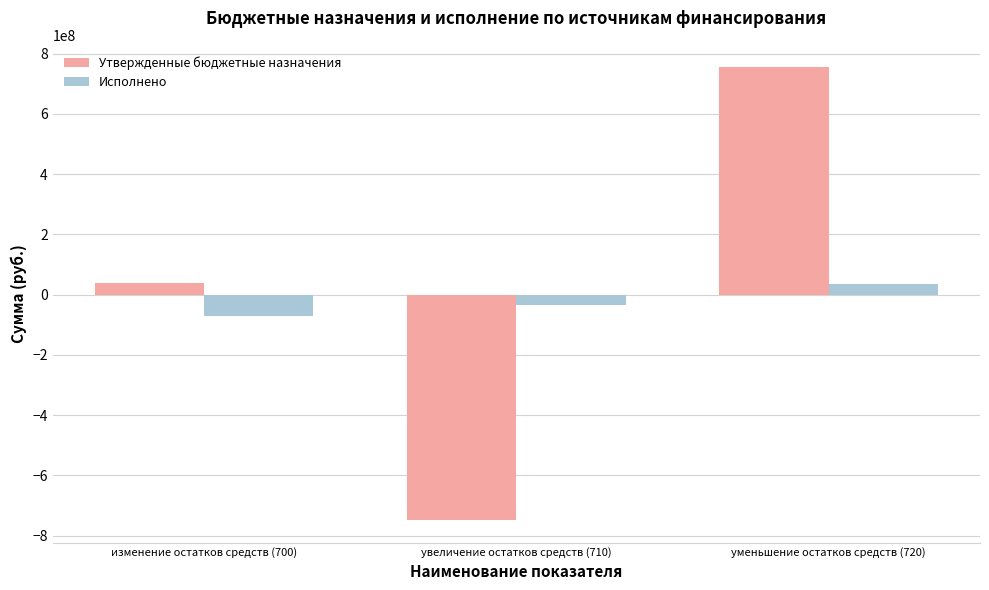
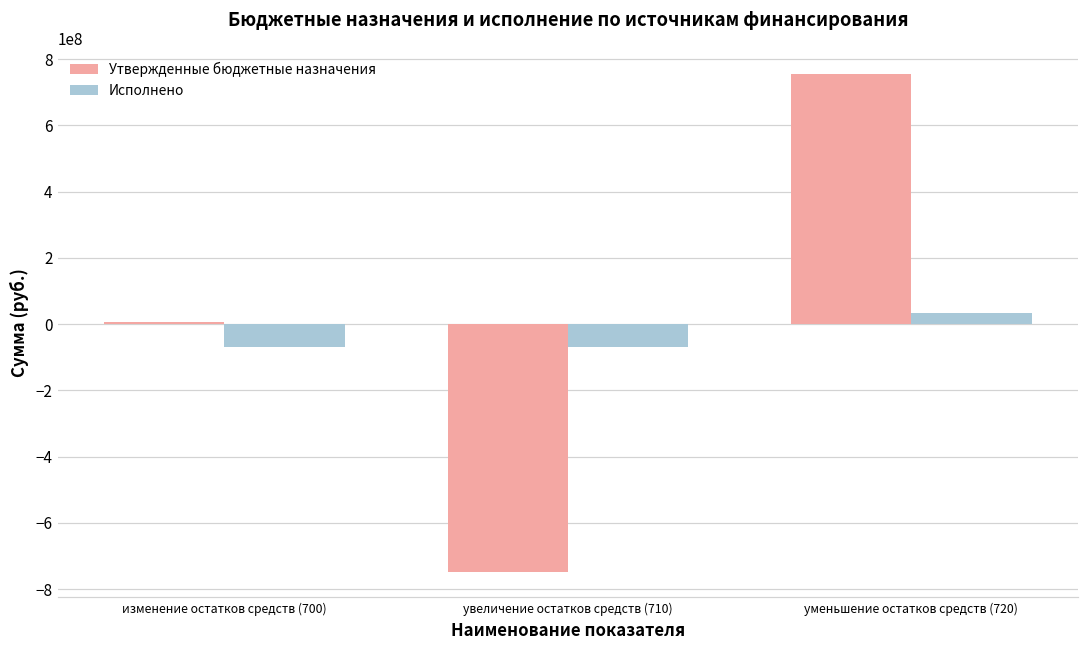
  {
    "Утвержденные бюджетные назначения": {
-     "изменение остатков средств (700)": 40000000,
+     "изменение остатков средств (700)": 10000000,
      "увеличение остатков средств (710)": -750000000,
      "уменьшение остатков средств (720)": 750000000
    },
    "Исполнено": {
      "изменение остатков средств (700)": -70000000,
-     "увеличение остатков средств (710)": -30000000,
+     "увеличение остатков средств (710)": -70000000,
      "уменьшение остатков средств (720)": 40000000
    }
  }
